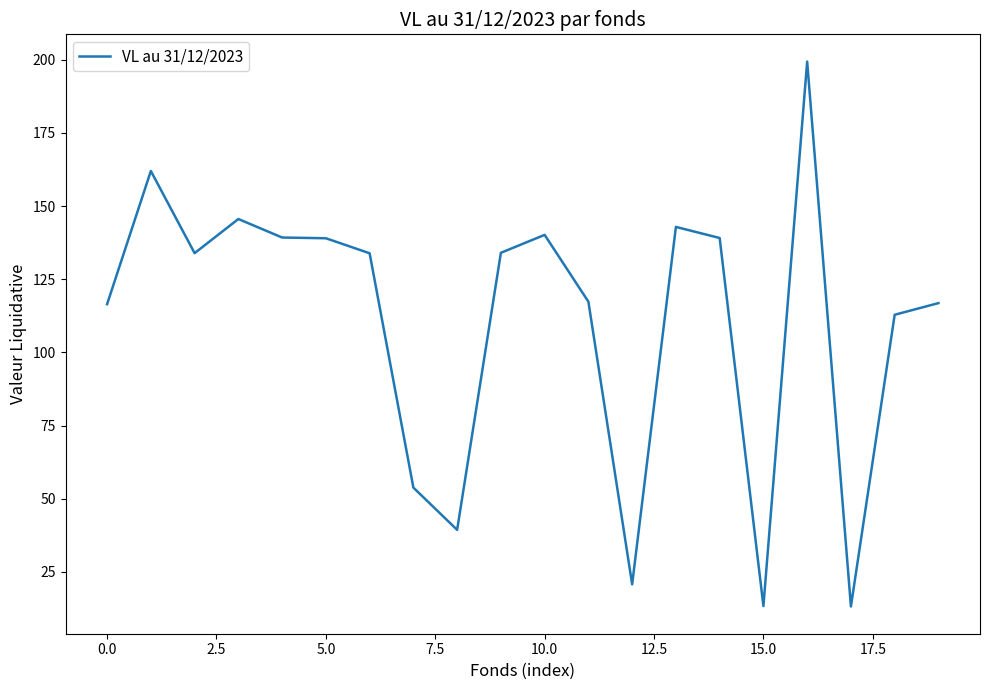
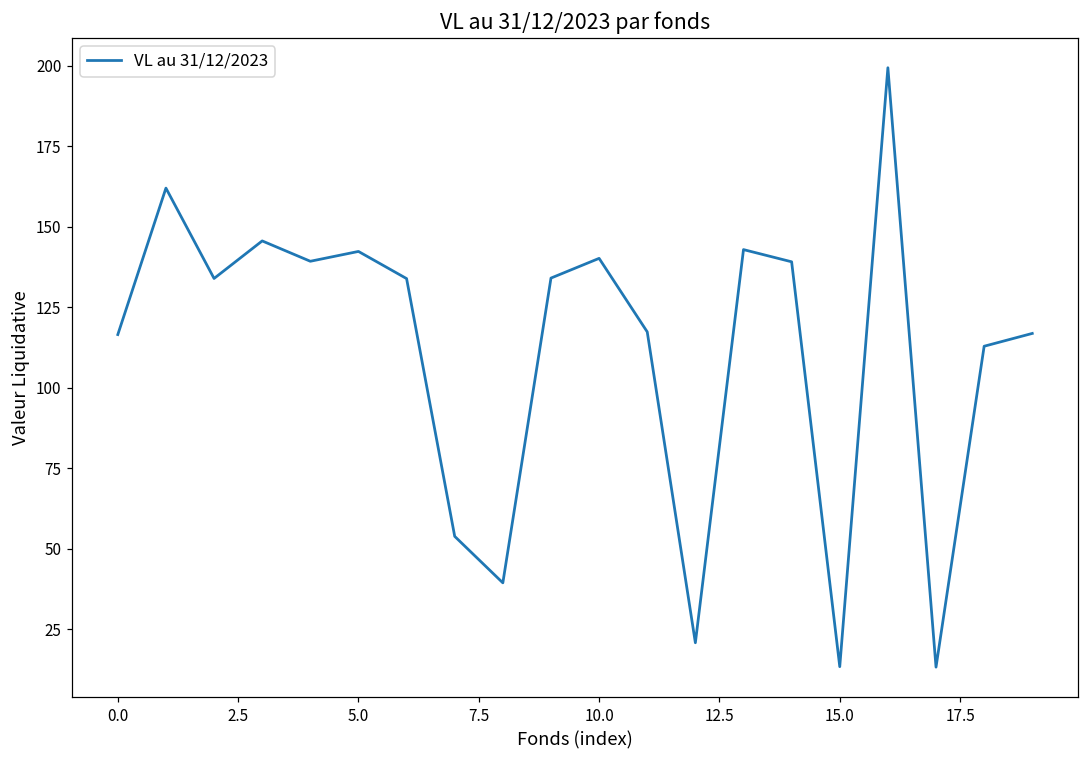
  {
    "0.0": 116,
-   "5.0": 139,
+   "5.0": 142,
    "10.0": 140,
    "15.0": 13
  }
